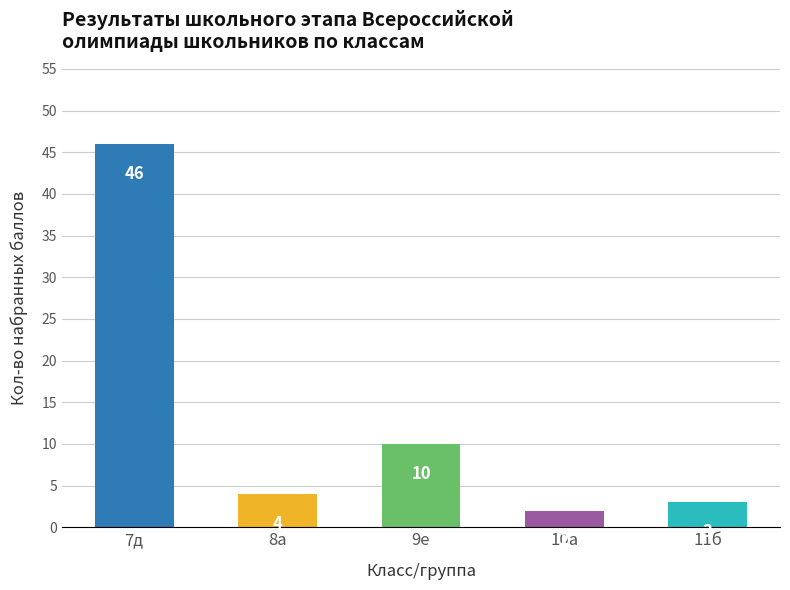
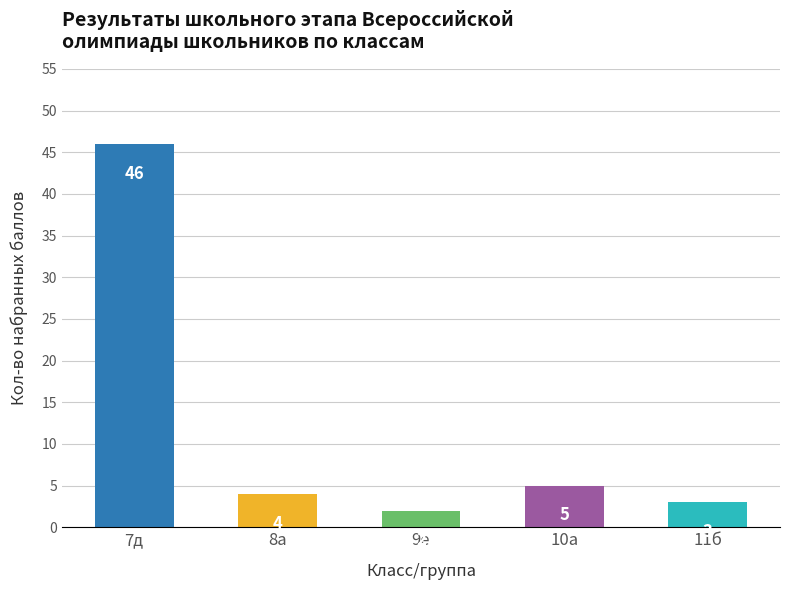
  {
-   "9е": 10,
-   "10а": 2,
+   "9е": 2,
+   "10а": 5,
    "11б": 3
  }
